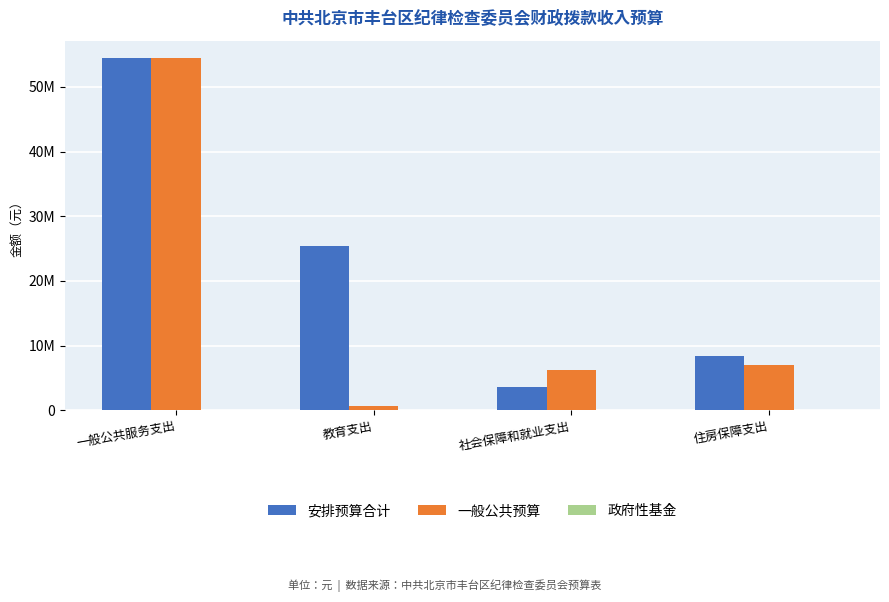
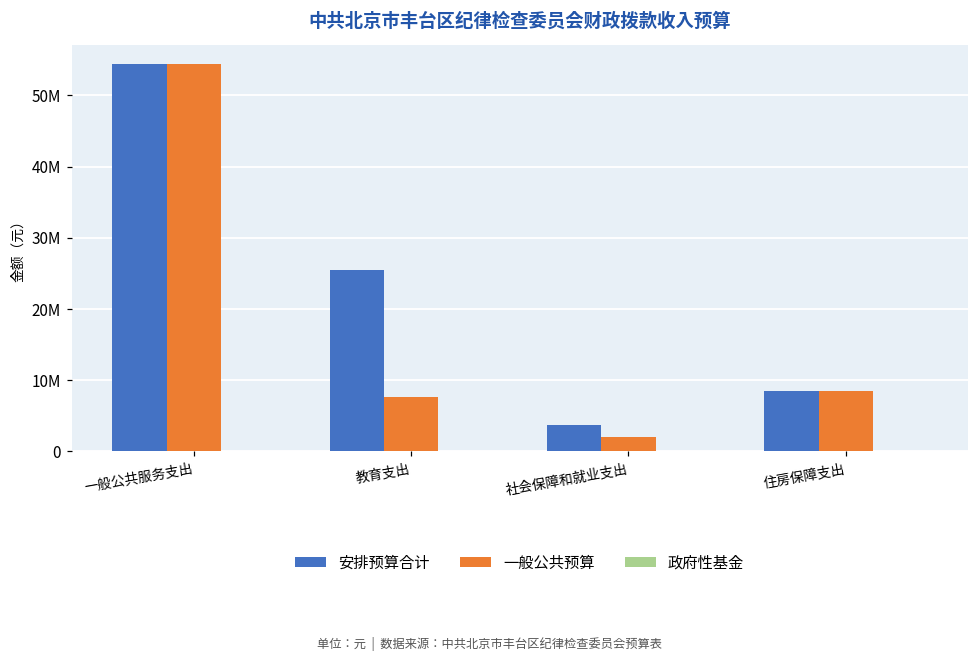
  {
    "安排预算合计": {
      "一般公共服务支出": 54000000,
      "教育支出": 25000000,
      "社会保障和就业支出": 4000000,
      "住房保障支出": 8000000
    },
    "一般公共预算": {
      "一般公共服务支出": 54000000,
-     "教育支出": 1000000,
-     "社会保障和就业支出": 6000000,
-     "住房保障支出": 7000000
+     "教育支出": 8000000,
+     "社会保障和就业支出": 2000000,
+     "住房保障支出": 8000000
    },
    "政府性基金": {
      "一般公共服务支出": 0,
      "教育支出": 0,
      "社会保障和就业支出": 0,
      "住房保障支出": 0
    }
  }
